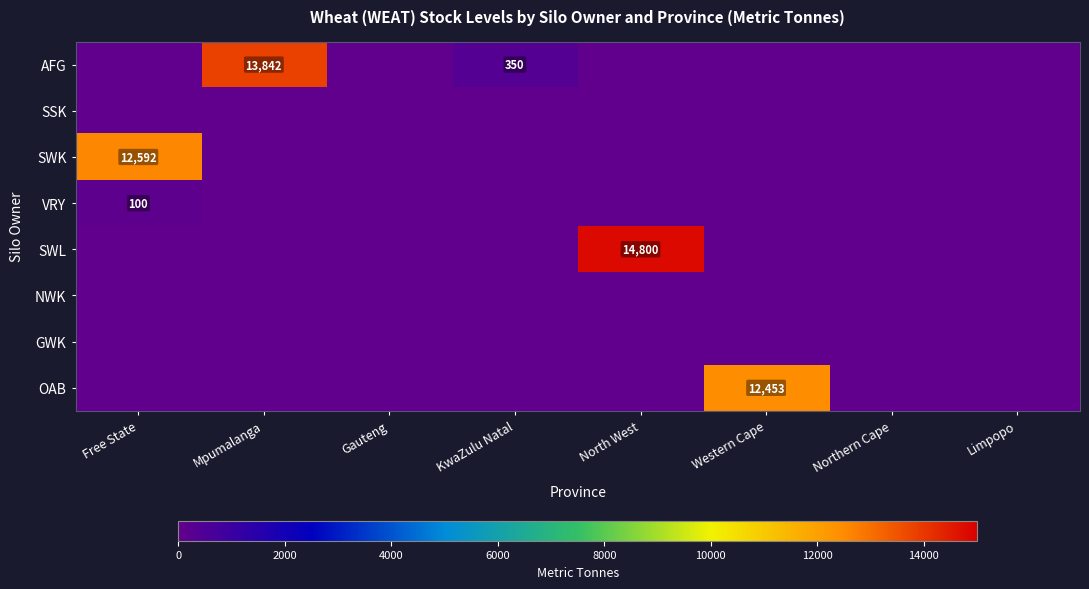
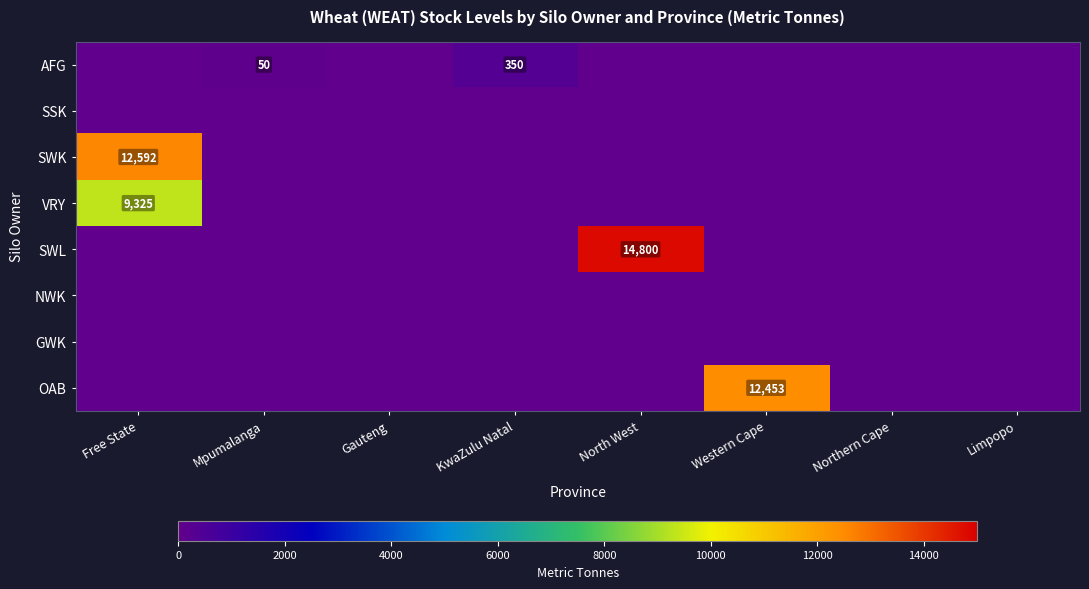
  {
    "AFG": {
-     "Mpumalanga": "13,842"
+     "Mpumalanga": "50"
    },
    "VRY": {
-     "Free State": "100"
+     "Free State": "9,325"
    }
  }
